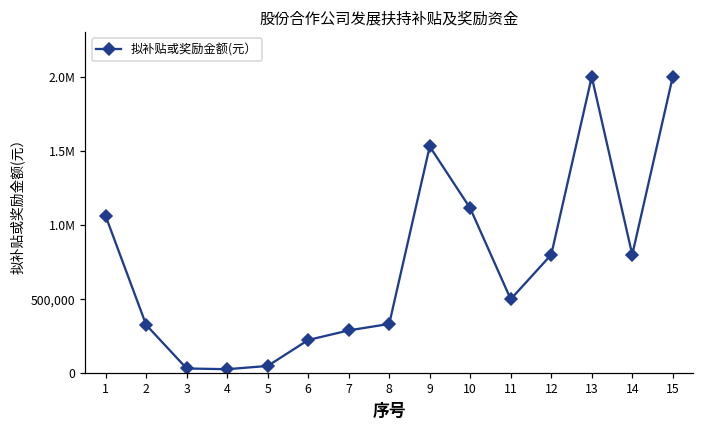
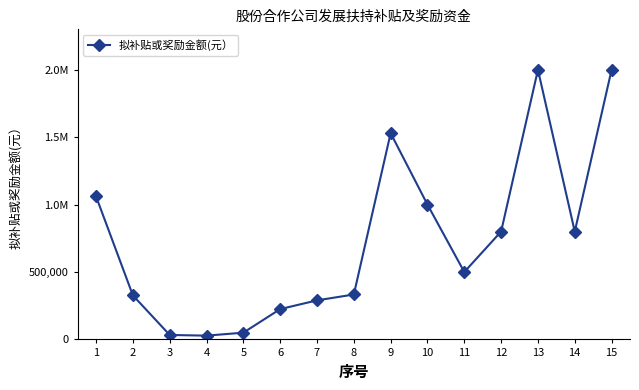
  {
    "1": "1,060,000",
    "2": "330,000",
    "3": "30,000",
    "4": "30,000",
    "5": "50,000",
    "6": "220,000",
    "7": "290,000",
    "8": "330,000",
    "9": "1,530,000",
-   "10": "1,110,000",
+   "10": "1,000,000",
    "11": "500,000",
    "12": "800,000",
    "13": "2,000,000",
    "14": "800,000",
    "15": "2,000,000"
  }
